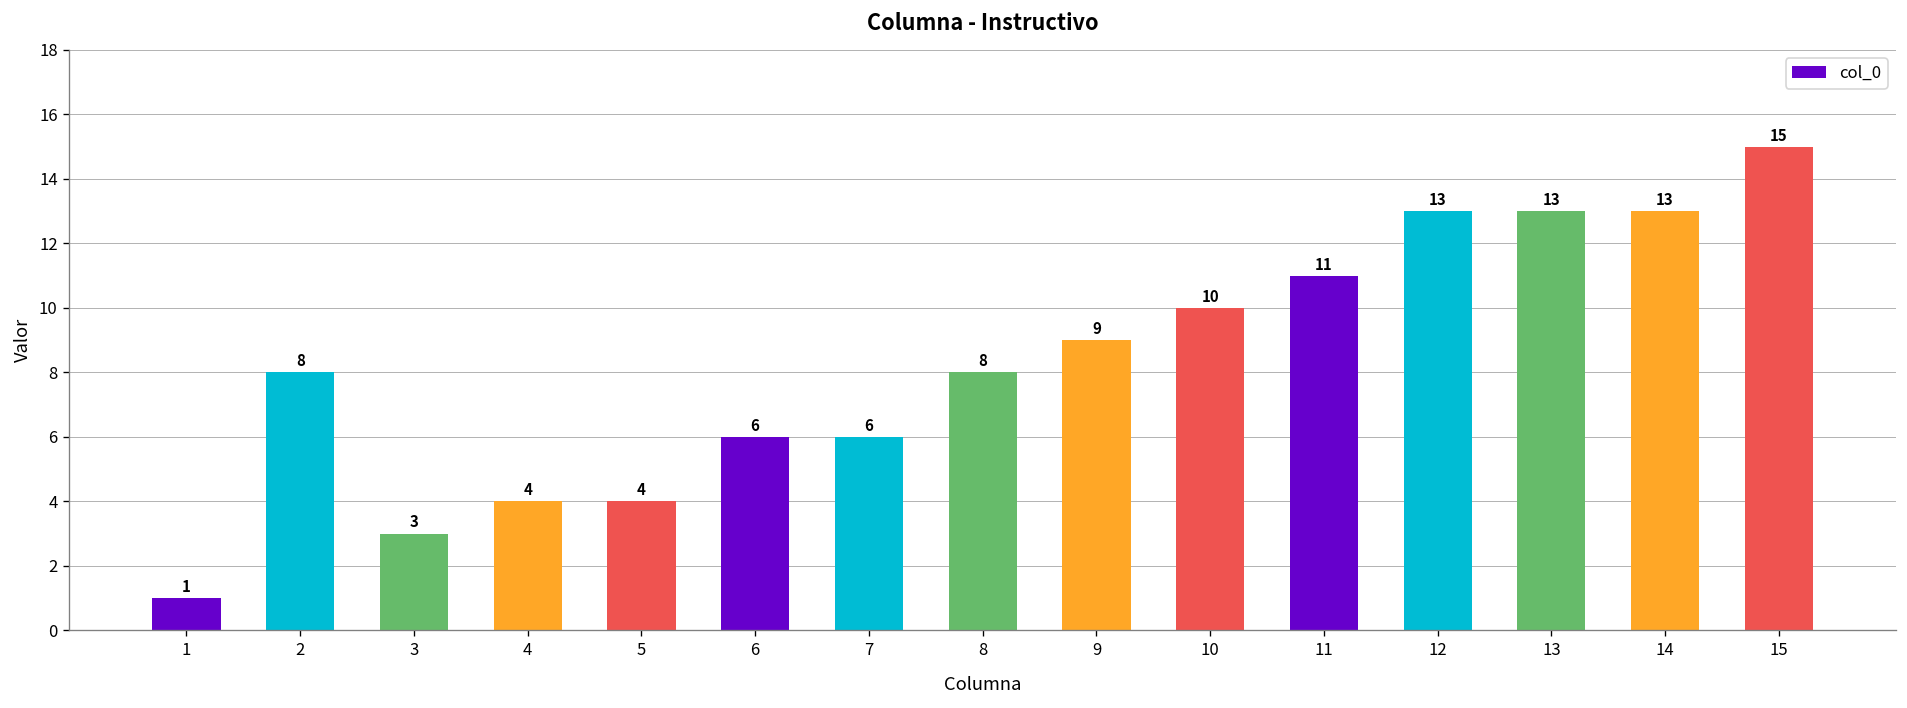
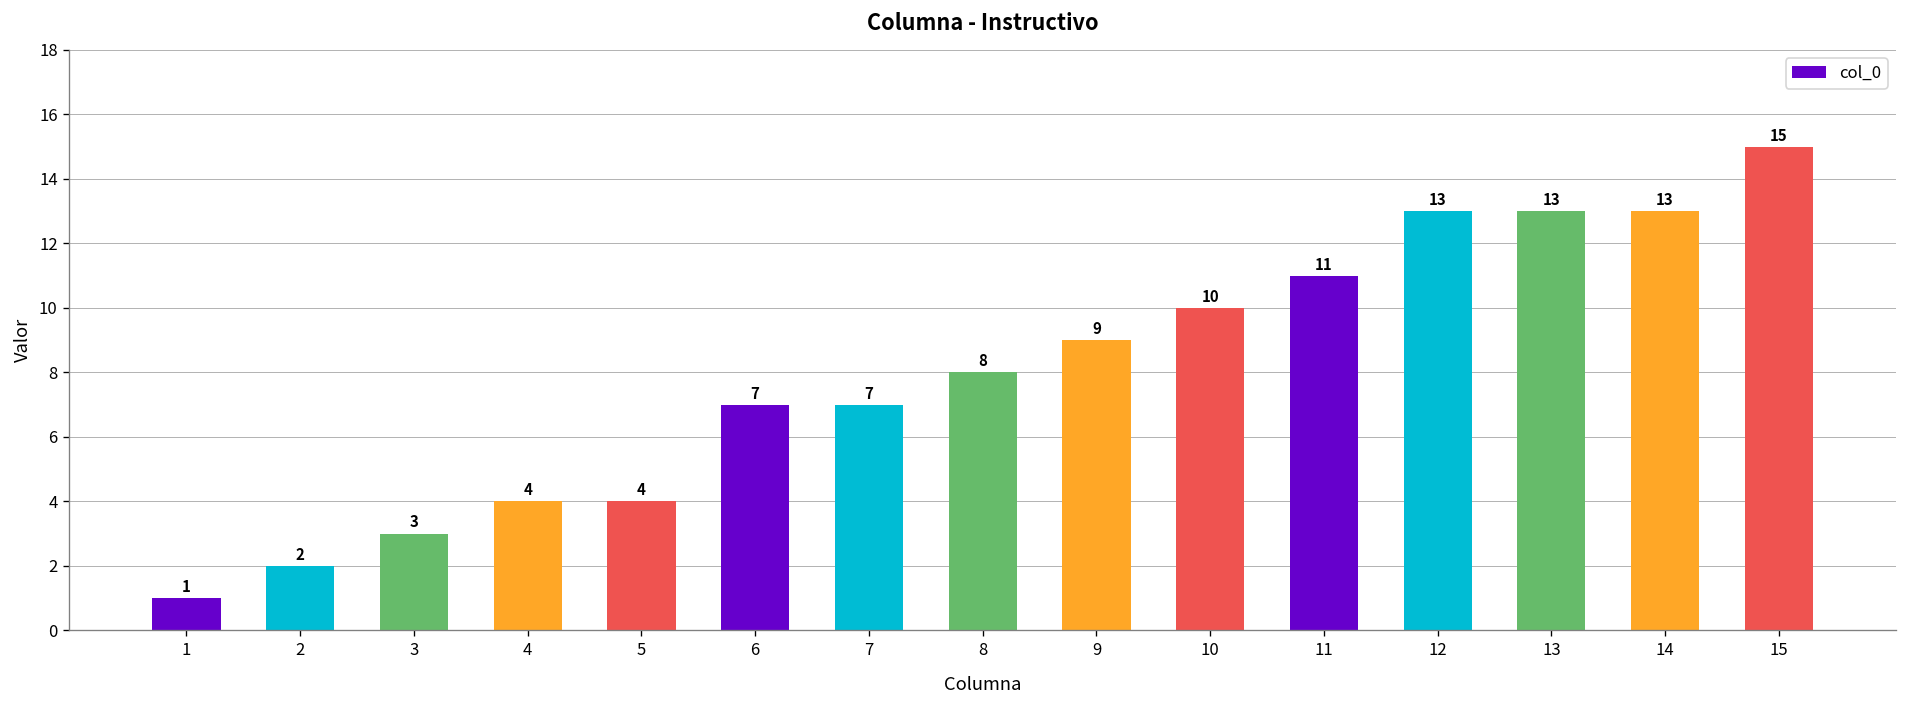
  {
    "1": 1,
-   "2": 8,
+   "2": 2,
    "3": 3,
    "4": 4,
    "5": 4,
-   "6": 6,
-   "7": 6,
+   "6": 7,
+   "7": 7,
    "8": 8,
    "9": 9,
    "10": 10,
    "11": 11,
    "12": 13,
    "13": 13,
    "14": 13,
    "15": 15
  }
